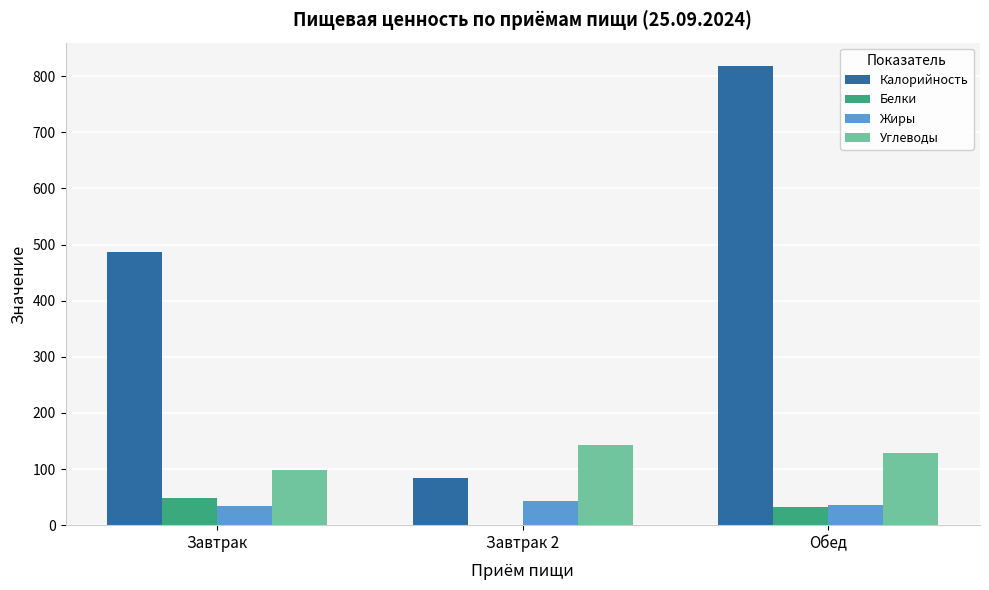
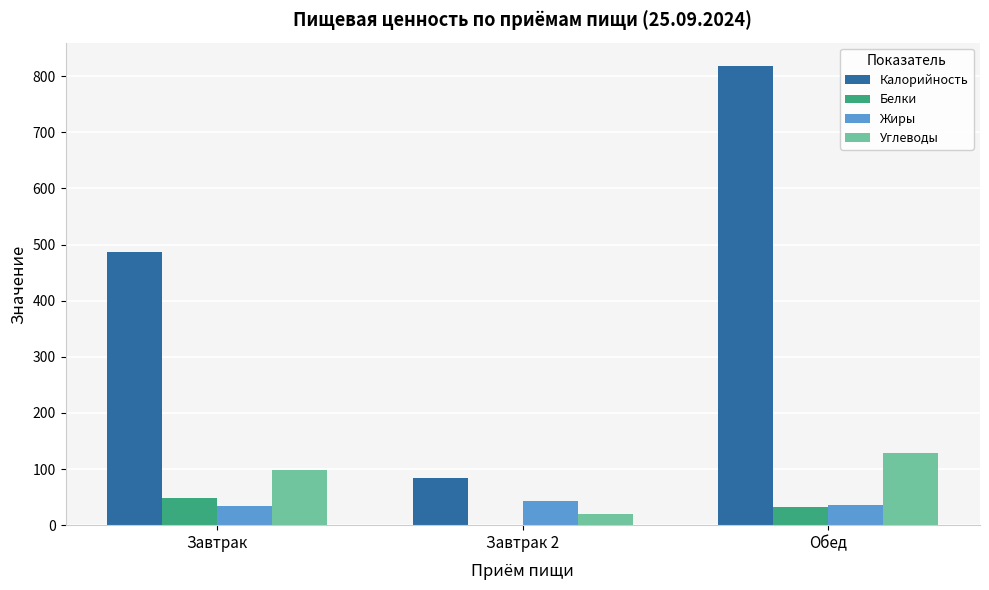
  {
    "Калорийность": {
      "Завтрак": 490,
      "Завтрак 2": 80,
      "Обед": 820
    },
    "Белки": {
      "Завтрак": 50,
      "Обед": 30
    },
    "Жиры": {
      "Завтрак": 30,
      "Завтрак 2": 40,
      "Обед": 40
    },
    "Углеводы": {
      "Завтрак": 100,
-     "Завтрак 2": 140,
+     "Завтрак 2": 20,
      "Обед": 130
    }
  }
